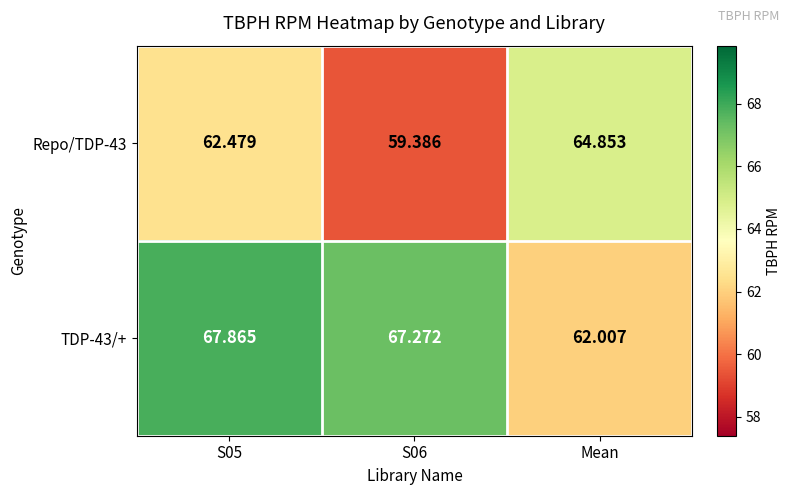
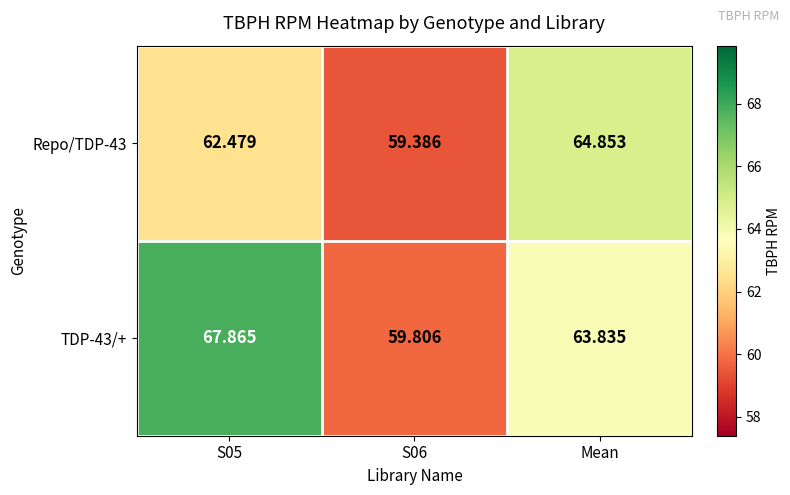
  {
    "Repo/TDP-43": {
      "S05": 62.479,
      "S06": 59.386,
      "Mean": 64.853
    },
    "TDP-43/+": {
      "S05": 67.865,
-     "S06": 67.272,
-     "Mean": 62.007
+     "S06": 59.806,
+     "Mean": 63.835
    }
  }
